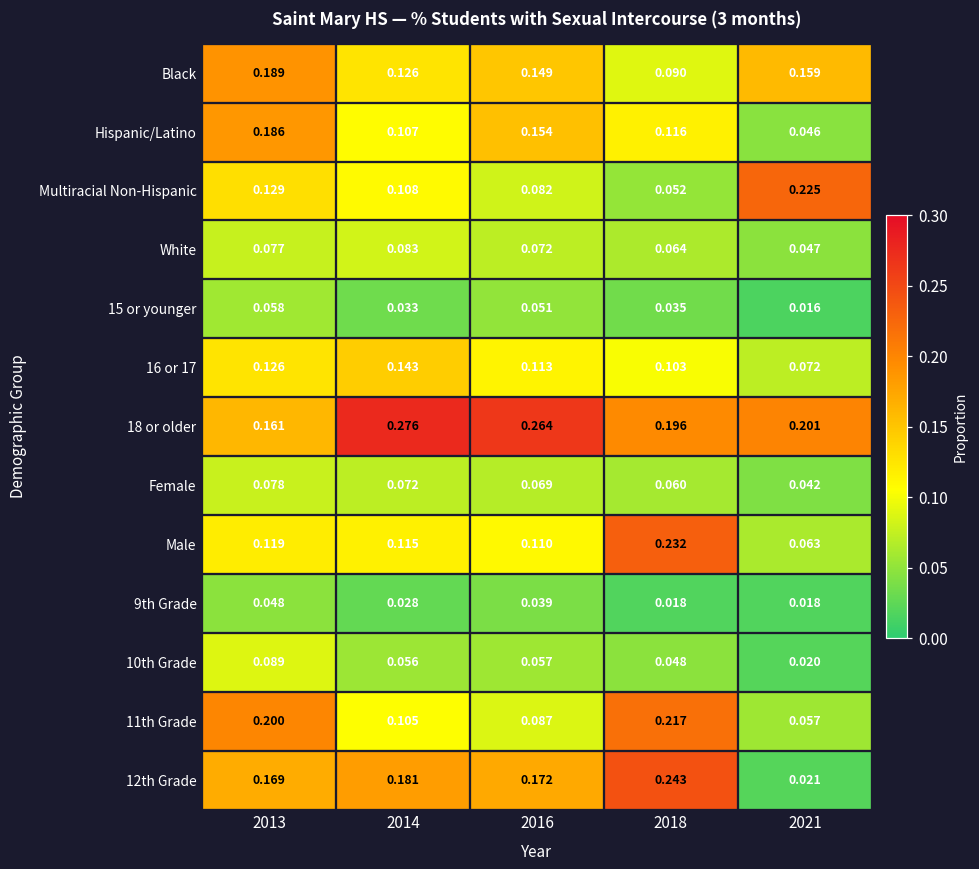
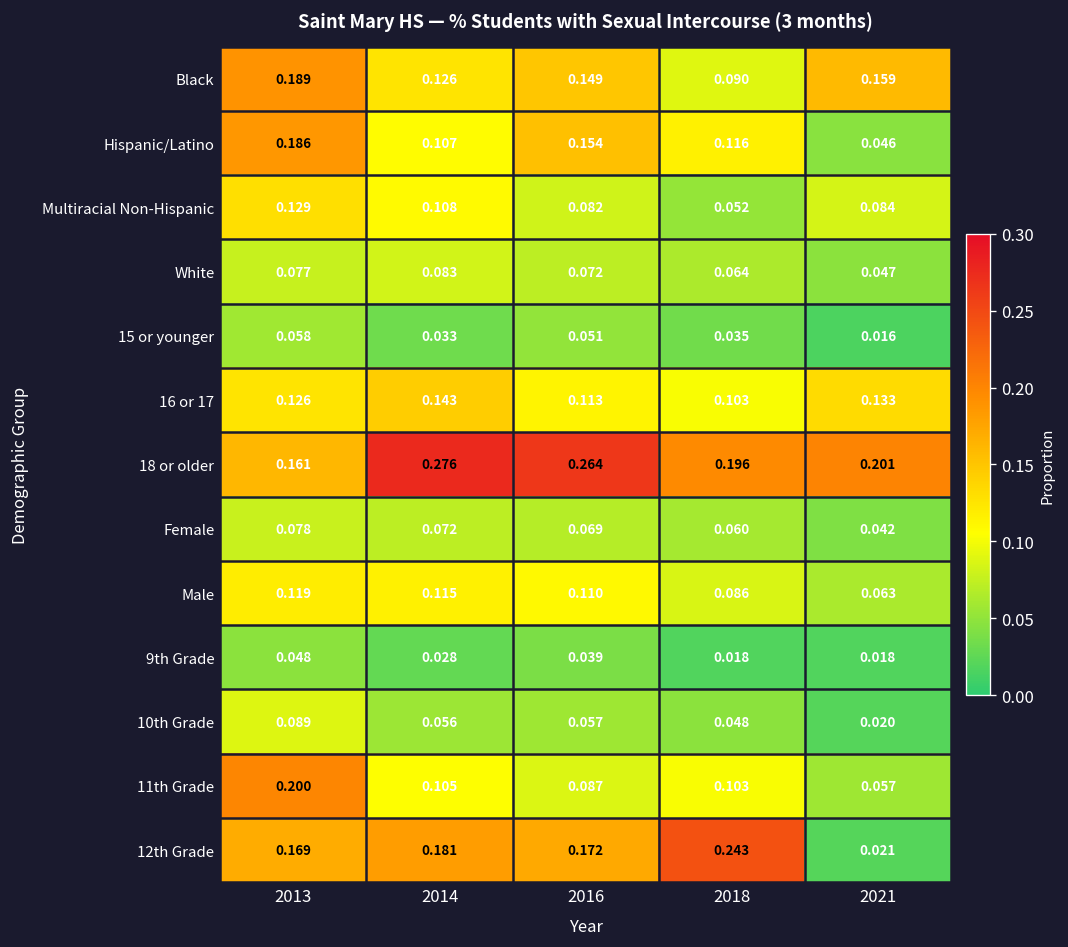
  {
    "Black": {
      "2013": 0.189,
      "2014": 0.126,
      "2016": 0.149,
      "2018": 0.090,
      "2021": 0.159
    },
    "Hispanic/Latino": {
      "2013": 0.186,
      "2014": 0.107,
      "2016": 0.154,
      "2018": 0.116,
      "2021": 0.046
    },
    "Multiracial Non-Hispanic": {
      "2013": 0.129,
      "2014": 0.108,
      "2016": 0.082,
      "2018": 0.052,
-     "2021": 0.225
+     "2021": 0.084
    },
    "White": {
      "2013": 0.077,
      "2014": 0.083,
      "2016": 0.072,
      "2018": 0.064,
      "2021": 0.047
    },
    "15 or younger": {
      "2013": 0.058,
      "2014": 0.033,
      "2016": 0.051,
      "2018": 0.035,
      "2021": 0.016
    },
    "16 or 17": {
      "2013": 0.126,
      "2014": 0.143,
      "2016": 0.113,
      "2018": 0.103,
-     "2021": 0.072
+     "2021": 0.133
    },
    "18 or older": {
      "2013": 0.161,
      "2014": 0.276,
      "2016": 0.264,
      "2018": 0.196,
      "2021": 0.201
    },
    "Female": {
      "2013": 0.078,
      "2014": 0.072,
      "2016": 0.069,
      "2018": 0.060,
      "2021": 0.042
    },
    "Male": {
      "2013": 0.119,
      "2014": 0.115,
      "2016": 0.110,
-     "2018": 0.232,
+     "2018": 0.086,
      "2021": 0.063
    },
    "9th Grade": {
      "2013": 0.048,
      "2014": 0.028,
      "2016": 0.039,
      "2018": 0.018,
      "2021": 0.018
    },
    "10th Grade": {
      "2013": 0.089,
      "2014": 0.056,
      "2016": 0.057,
      "2018": 0.048,
      "2021": 0.020
    },
    "11th Grade": {
      "2013": 0.200,
      "2014": 0.105,
      "2016": 0.087,
-     "2018": 0.217,
+     "2018": 0.103,
      "2021": 0.057
    },
    "12th Grade": {
      "2013": 0.169,
      "2014": 0.181,
      "2016": 0.172,
      "2018": 0.243,
      "2021": 0.021
    }
  }
